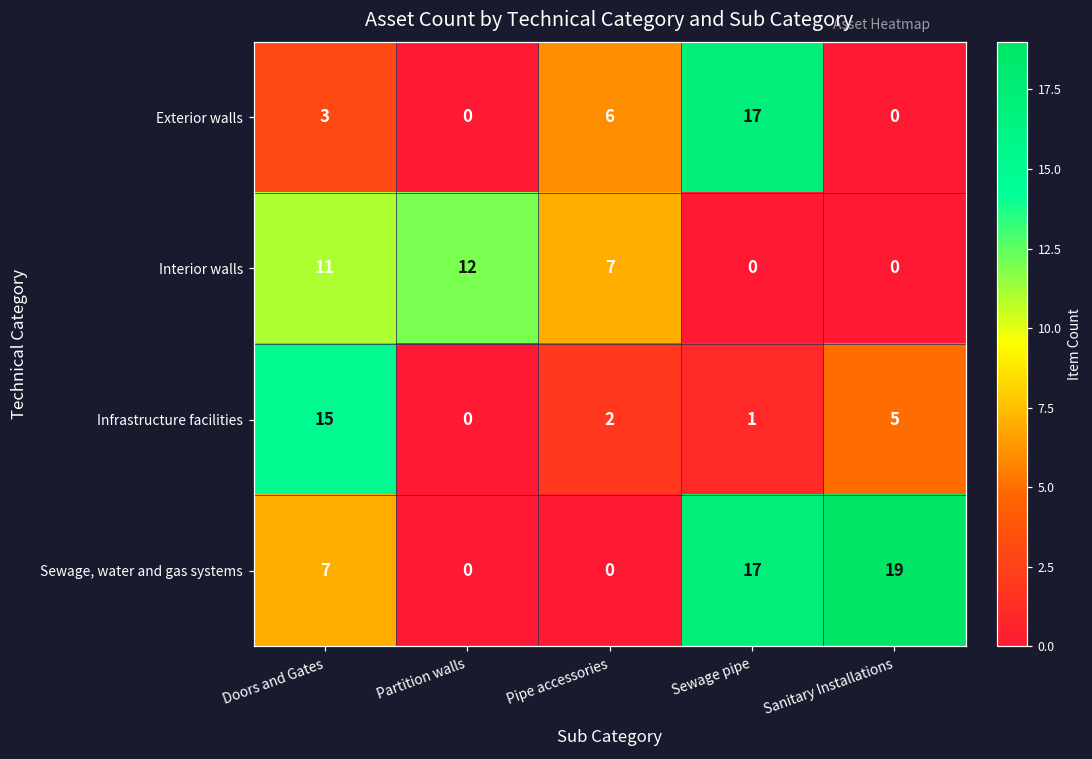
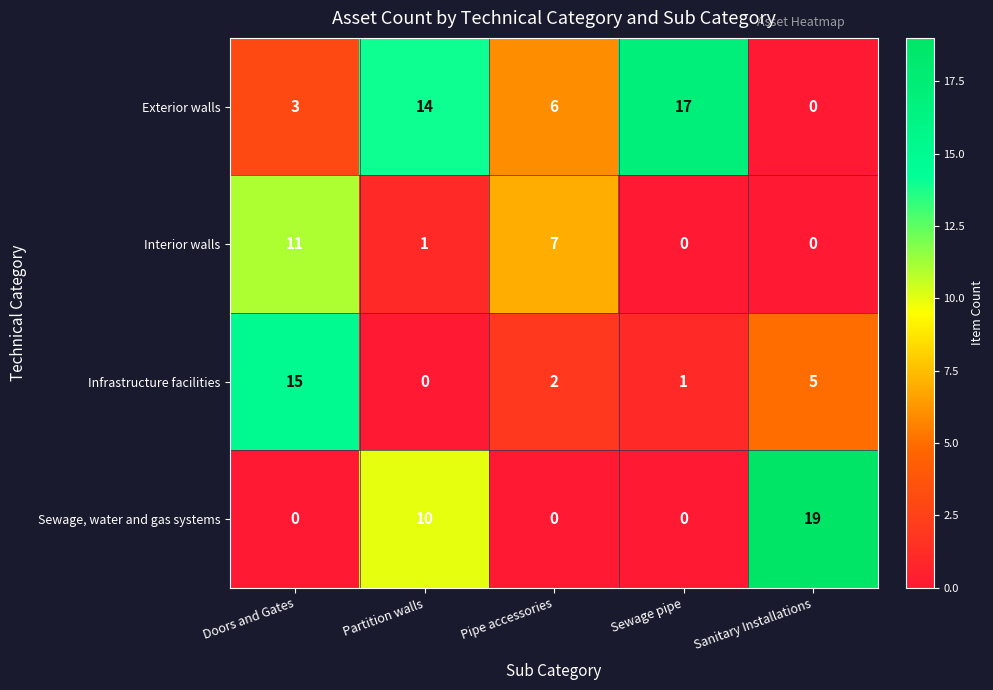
  {
    "Exterior walls": {
      "Doors and Gates": 3,
-     "Partition walls": 0,
+     "Partition walls": 14,
      "Pipe accessories": 6,
      "Sewage pipe": 17,
      "Sanitary Installations": 0
    },
    "Interior walls": {
      "Doors and Gates": 11,
-     "Partition walls": 12,
+     "Partition walls": 1,
      "Pipe accessories": 7,
      "Sewage pipe": 0,
      "Sanitary Installations": 0
    },
    "Infrastructure facilities": {
      "Doors and Gates": 15,
      "Partition walls": 0,
      "Pipe accessories": 2,
      "Sewage pipe": 1,
      "Sanitary Installations": 5
    },
    "Sewage, water and gas systems": {
-     "Doors and Gates": 7,
-     "Partition walls": 0,
+     "Doors and Gates": 0,
+     "Partition walls": 10,
      "Pipe accessories": 0,
-     "Sewage pipe": 17,
+     "Sewage pipe": 0,
      "Sanitary Installations": 19
    }
  }
